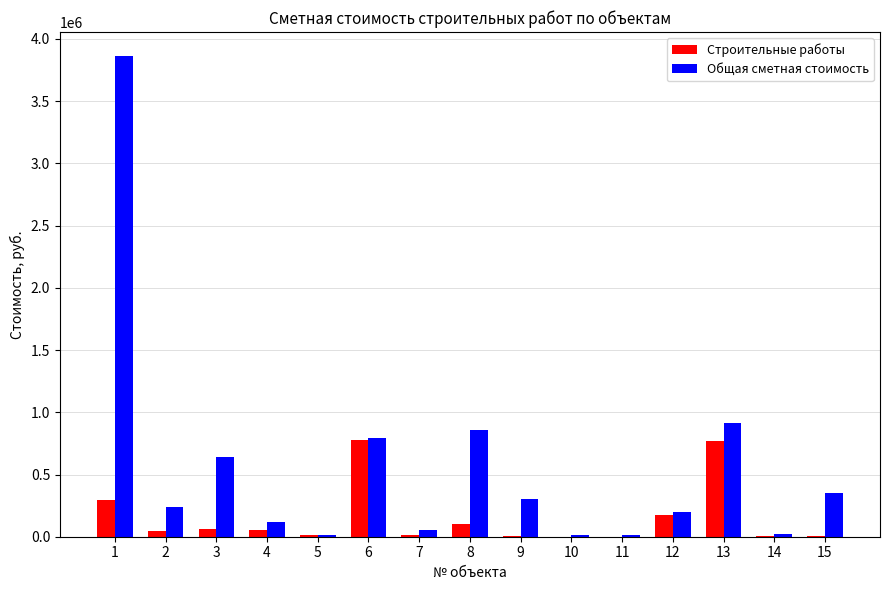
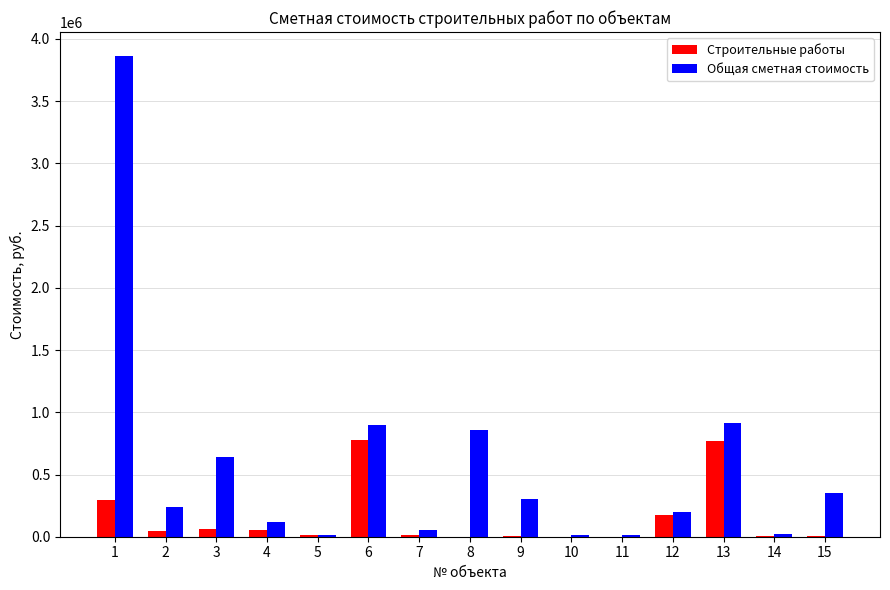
  {
    "Строительные работы": {
      "1": 300000,
      "2": 40000,
      "3": 70000,
      "4": 50000,
      "6": 770000,
-     "8": 100000,
+     "8": 0,
      "10": 0,
      "11": 0,
      "12": 180000,
      "13": 770000
    },
    "Общая сметная стоимость": {
      "1": 3860000,
      "2": 240000,
      "3": 640000,
      "4": 120000,
-     "6": 790000,
+     "6": 900000,
      "7": 60000,
      "8": 860000,
      "9": 310000,
      "12": 200000,
      "13": 910000,
      "14": 20000,
      "15": 350000
    }
  }
